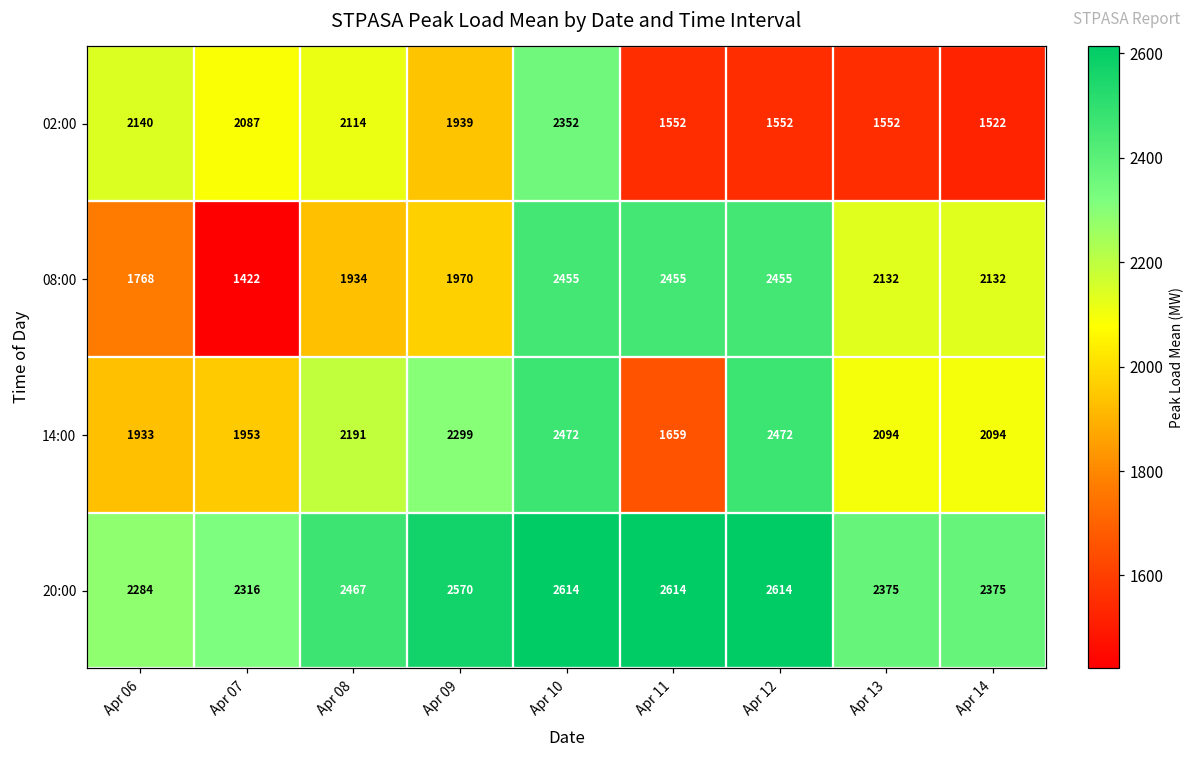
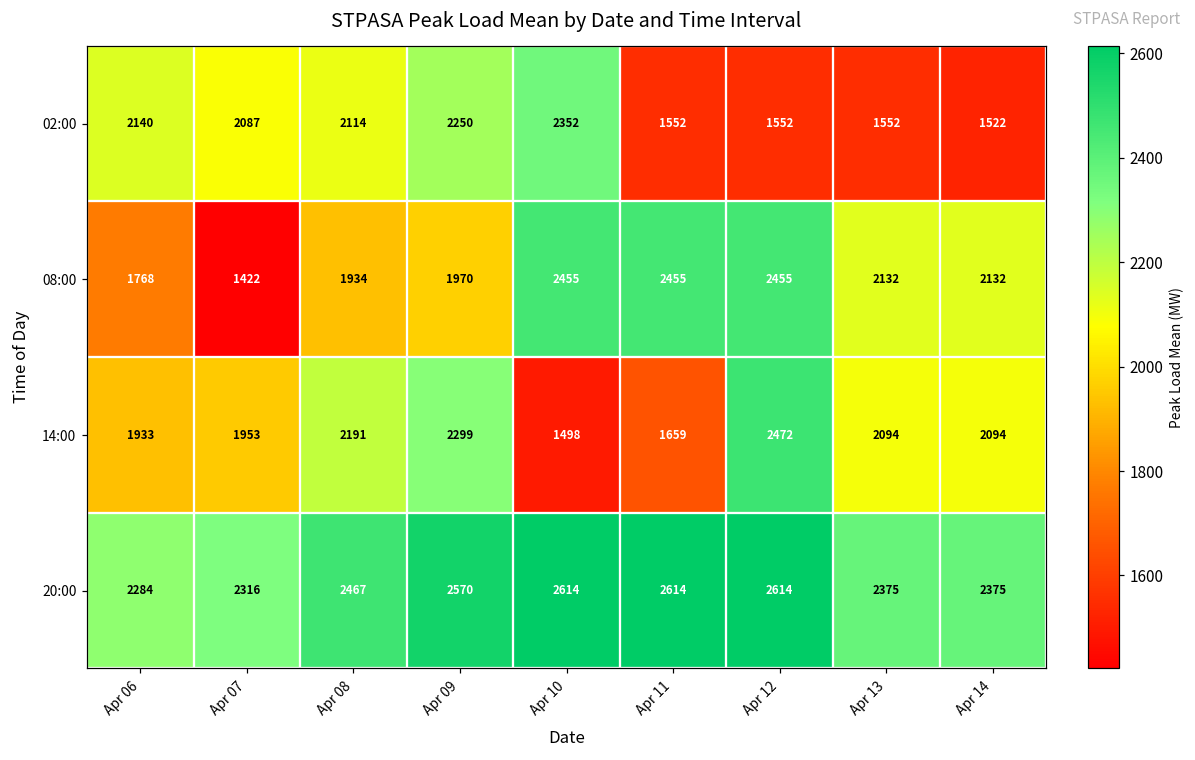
  {
    "02:00": {
      "Apr 06": 2140,
      "Apr 07": 2087,
      "Apr 08": 2114,
-     "Apr 09": 1939,
+     "Apr 09": 2250,
      "Apr 10": 2352,
      "Apr 11": 1552,
      "Apr 12": 1552,
      "Apr 13": 1552,
      "Apr 14": 1522
    },
    "08:00": {
      "Apr 06": 1768,
      "Apr 07": 1422,
      "Apr 08": 1934,
      "Apr 09": 1970,
      "Apr 10": 2455,
      "Apr 11": 2455,
      "Apr 12": 2455,
      "Apr 13": 2132,
      "Apr 14": 2132
    },
    "14:00": {
      "Apr 06": 1933,
      "Apr 07": 1953,
      "Apr 08": 2191,
      "Apr 09": 2299,
-     "Apr 10": 2472,
+     "Apr 10": 1498,
      "Apr 11": 1659,
      "Apr 12": 2472,
      "Apr 13": 2094,
      "Apr 14": 2094
    },
    "20:00": {
      "Apr 06": 2284,
      "Apr 07": 2316,
      "Apr 08": 2467,
      "Apr 09": 2570,
      "Apr 10": 2614,
      "Apr 11": 2614,
      "Apr 12": 2614,
      "Apr 13": 2375,
      "Apr 14": 2375
    }
  }
